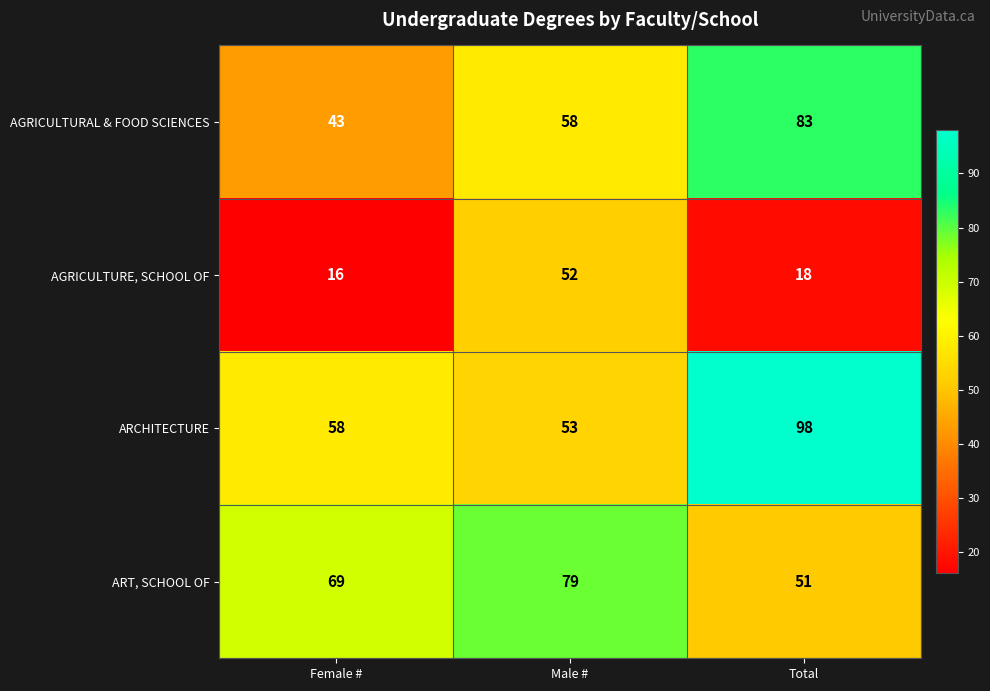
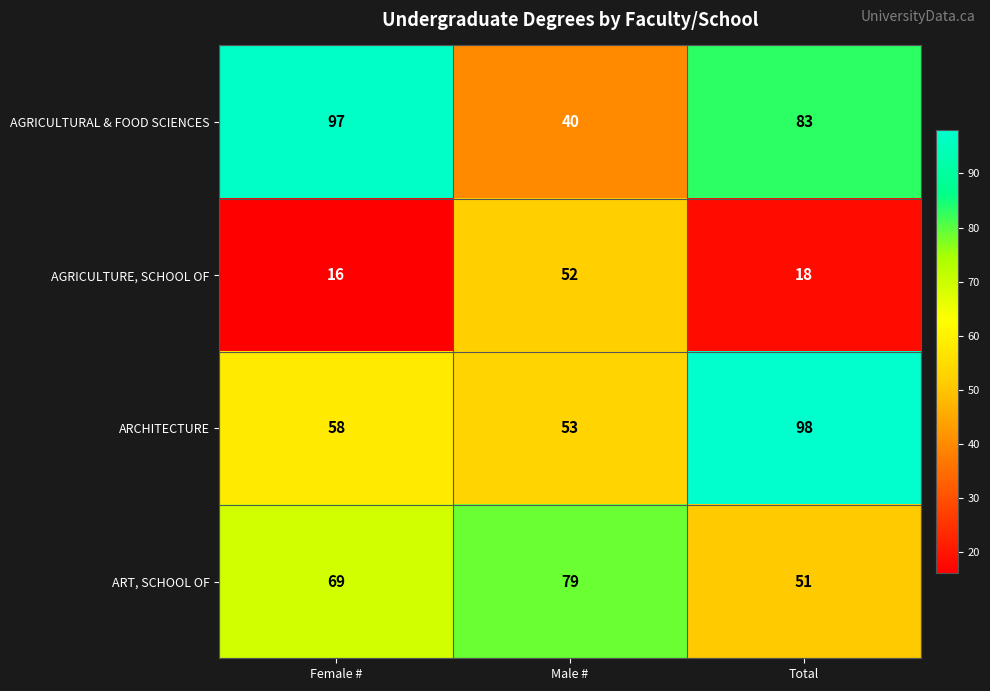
  {
    "AGRICULTURAL & FOOD SCIENCES": {
-     "Female #": 43,
-     "Male #": 58,
+     "Female #": 97,
+     "Male #": 40,
      "Total": 83
    },
    "AGRICULTURE, SCHOOL OF": {
      "Female #": 16,
      "Male #": 52,
      "Total": 18
    },
    "ARCHITECTURE": {
      "Female #": 58,
      "Male #": 53,
      "Total": 98
    },
    "ART, SCHOOL OF": {
      "Female #": 69,
      "Male #": 79,
      "Total": 51
    }
  }
